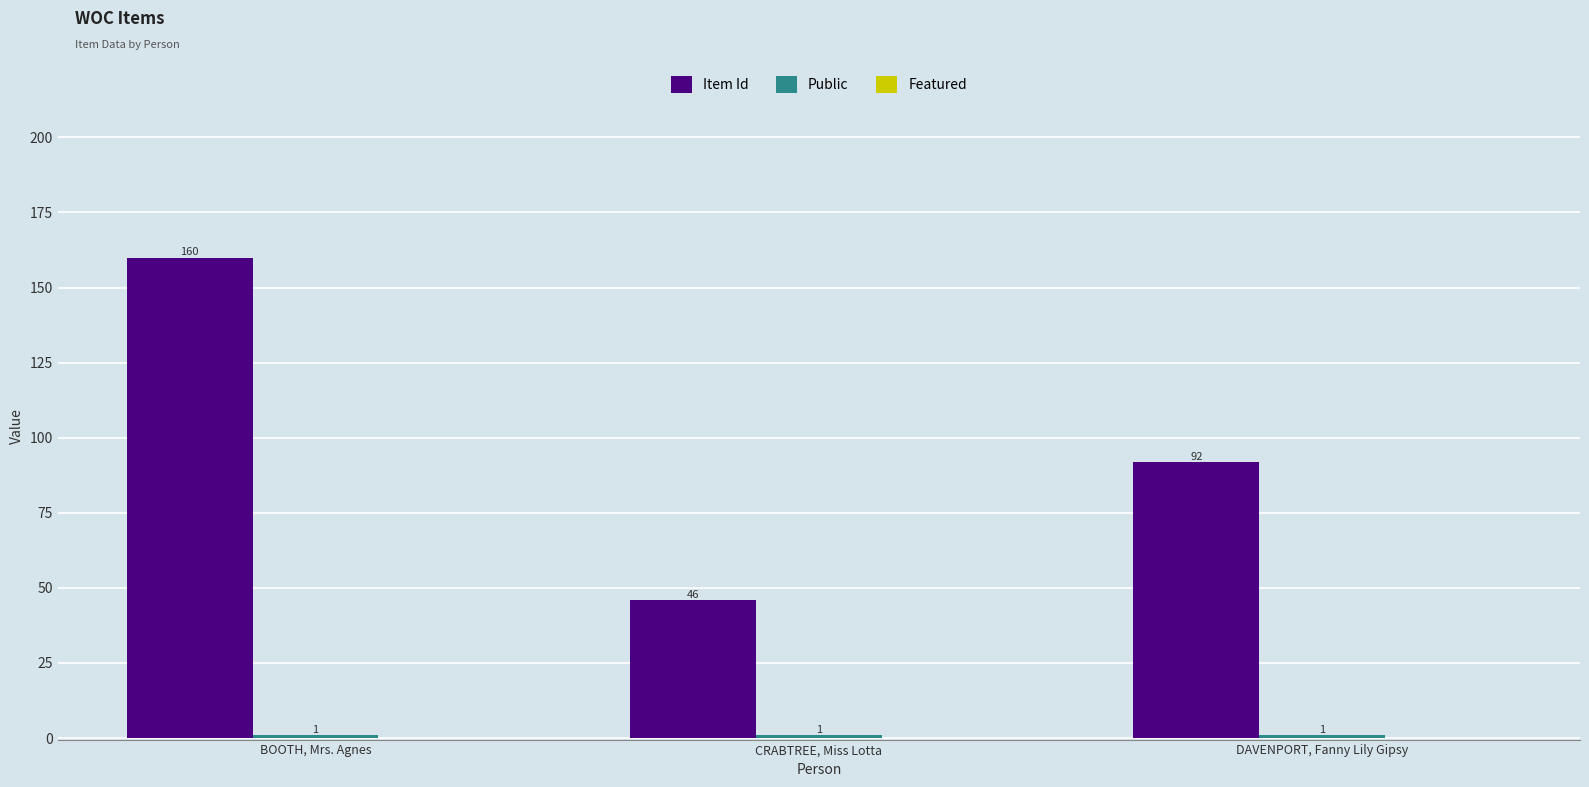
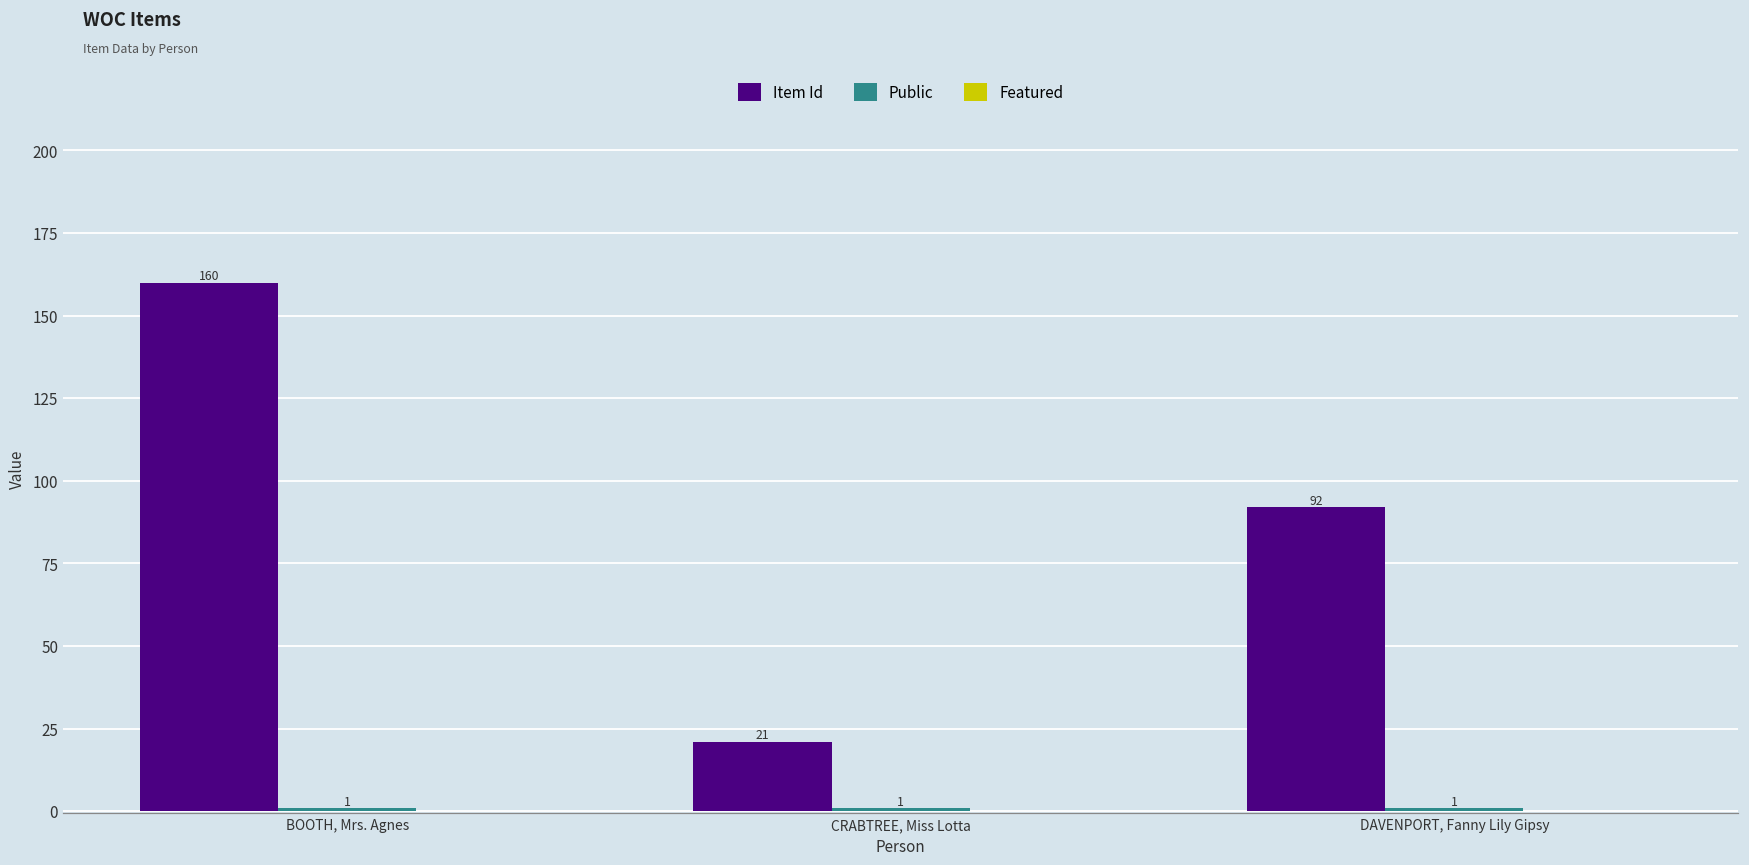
  {
    "Item Id": {
      "BOOTH, Mrs. Agnes": 160,
-     "CRABTREE, Miss Lotta": 46,
+     "CRABTREE, Miss Lotta": 21,
      "DAVENPORT, Fanny Lily Gipsy": 92
    },
    "Public": {
      "BOOTH, Mrs. Agnes": 1,
      "CRABTREE, Miss Lotta": 1,
      "DAVENPORT, Fanny Lily Gipsy": 1
    },
    "Featured": {
      "BOOTH, Mrs. Agnes": 0,
      "CRABTREE, Miss Lotta": 0,
      "DAVENPORT, Fanny Lily Gipsy": 0
    }
  }
